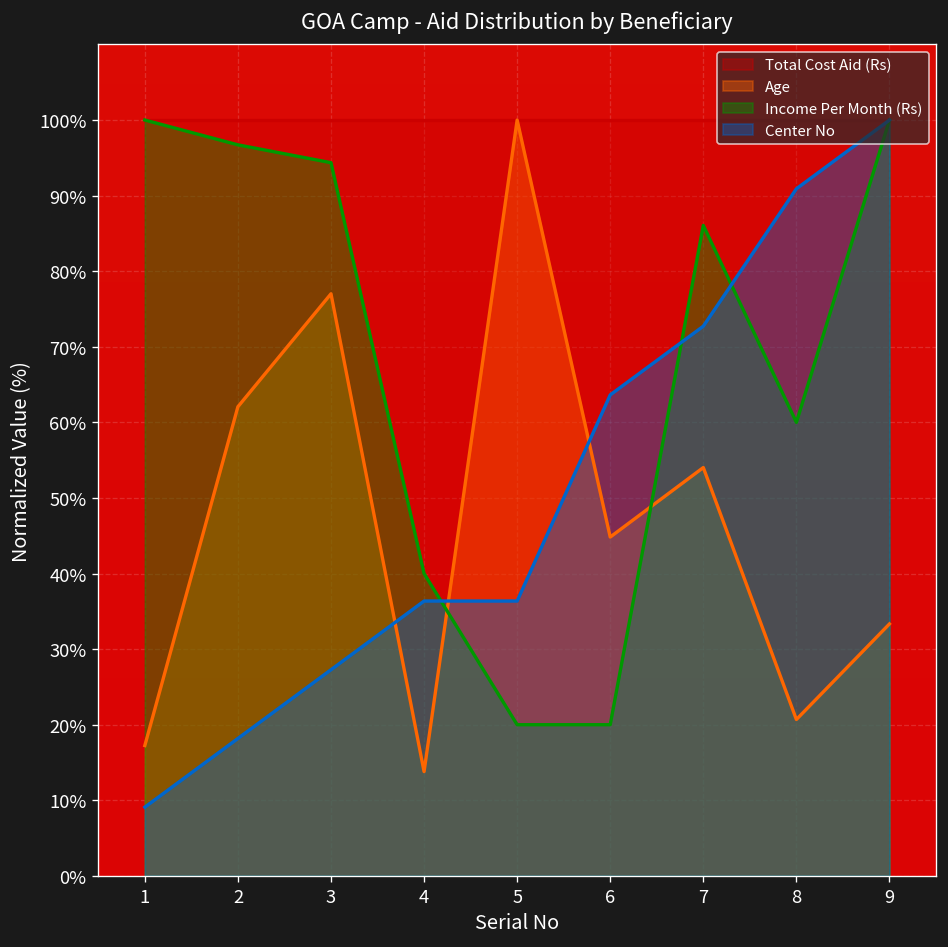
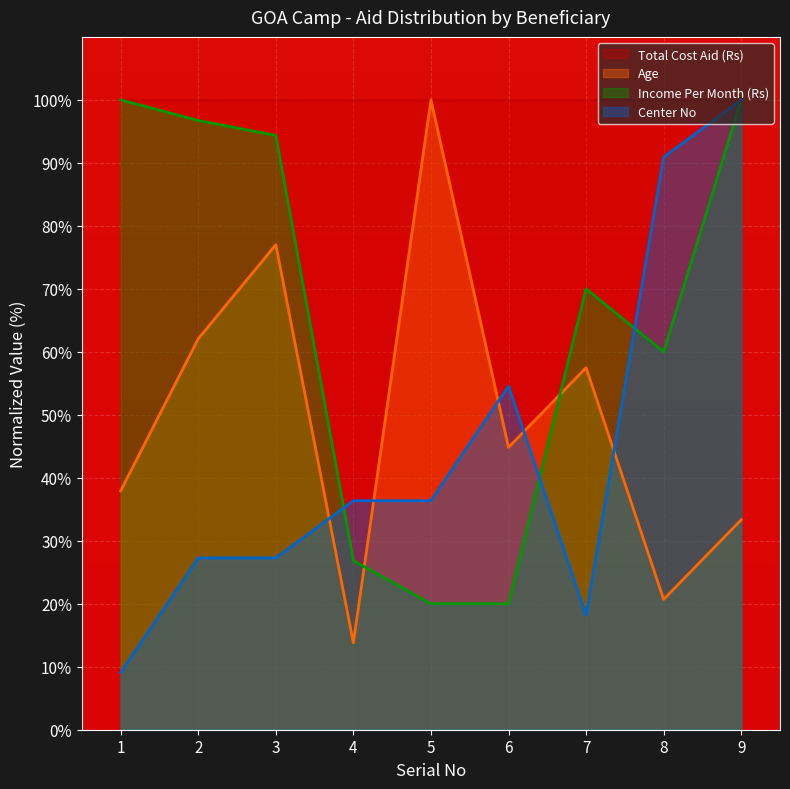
  {
    "Total Cost Aid (Rs)": {
      "2": "100%",
      "3": "100%",
      "4": "100%",
      "6": "100%",
      "7": "100%"
    },
    "Age": {
-     "1": "17%",
+     "1": "38%",
      "2": "62%",
      "3": "77%",
      "4": "14%",
      "6": "45%",
-     "7": "54%",
+     "7": "57%",
      "8": "21%",
      "9": "33%"
    },
    "Income Per Month (Rs)": {
      "2": "97%",
      "3": "94%",
-     "4": "40%",
+     "4": "27%",
      "5": "20%",
      "6": "20%",
-     "7": "86%",
+     "7": "70%",
      "8": "60%"
    },
    "Center No": {
      "1": "9%",
-     "2": "18%",
+     "2": "27%",
      "3": "27%",
      "4": "36%",
      "5": "36%",
-     "6": "64%",
-     "7": "73%",
+     "6": "55%",
+     "7": "18%",
      "8": "91%"
    }
  }
